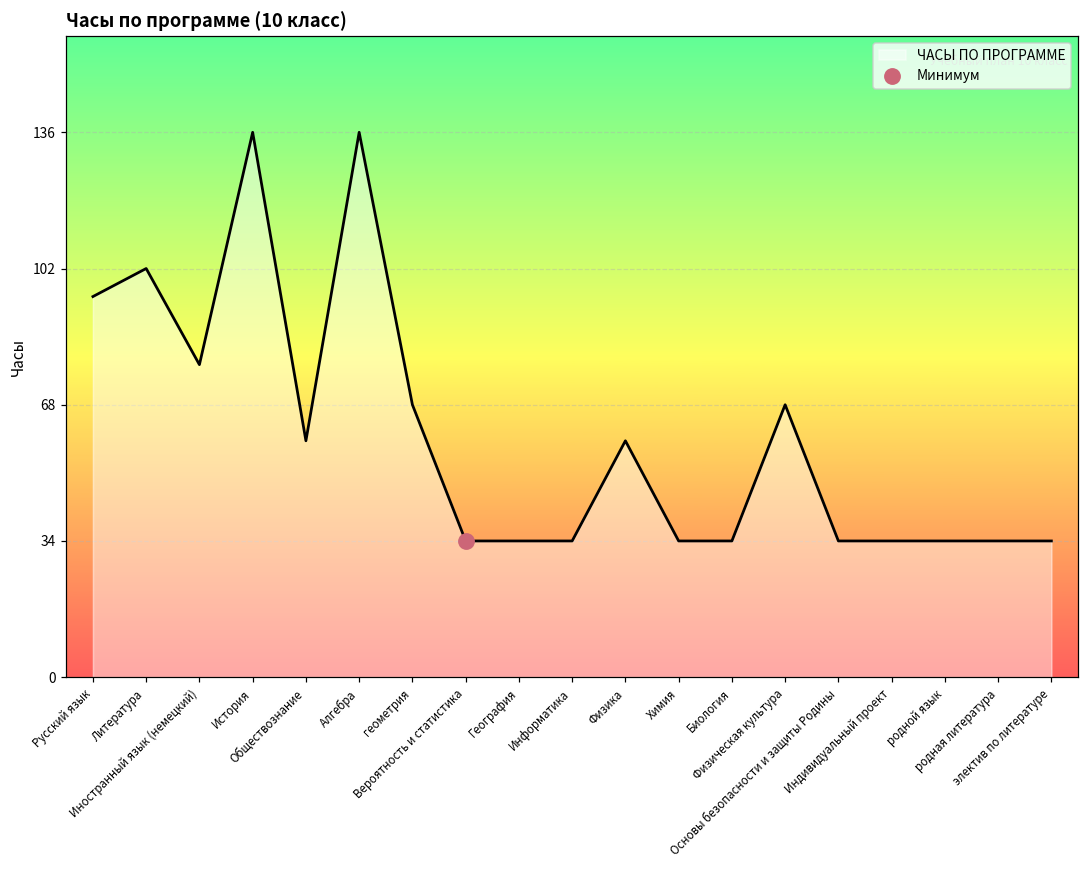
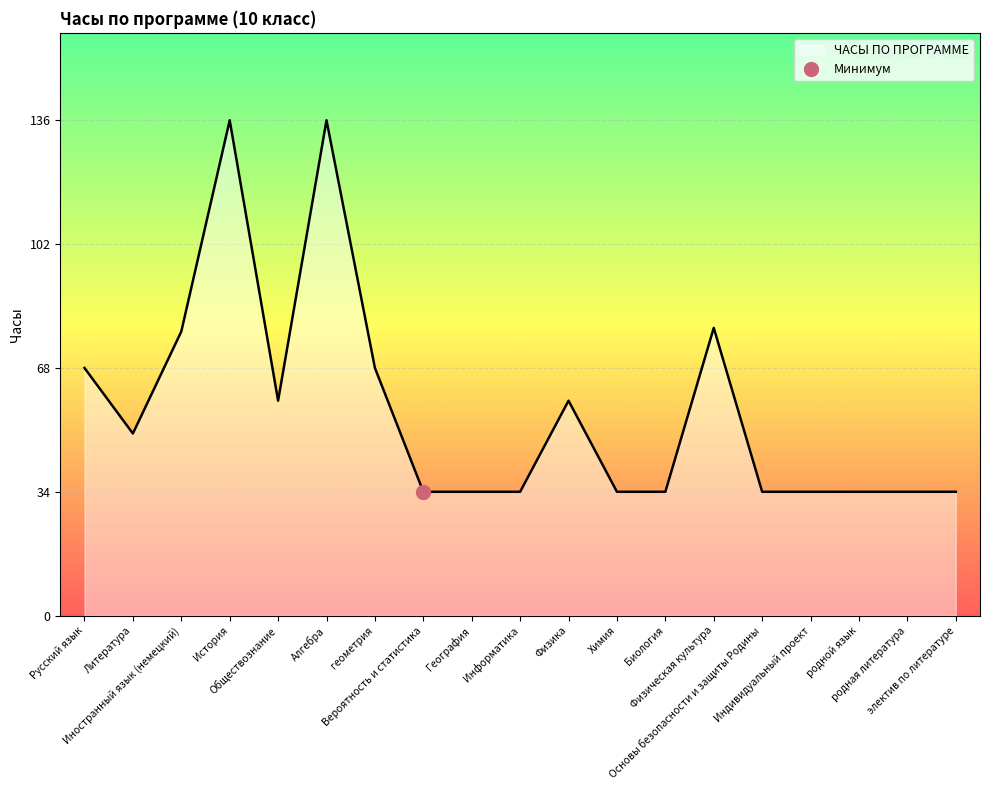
  {
    "ЧАСЫ ПО ПРОГРАММЕ": {
-     "Русский язык": 95,
-     "Литература": 102,
+     "Русский язык": 68,
+     "Литература": 50,
      "Иностранный язык (немецкий)": 78,
      "История": 136,
      "Обществознание": 59,
      "Алгебра": 136,
      "геометрия": 68,
      "География": 34,
      "Информатика": 34,
      "Физика": 59,
      "Химия": 34,
      "Биология": 34,
-     "Физическая культура": 68,
+     "Физическая культура": 79,
      "Основы безопасности и защиты Родины": 34,
      "Индивидуальный проект": 34,
      "родной язык": 34,
      "родная литература": 34,
      "электив по литературе": 34
    }
  }
